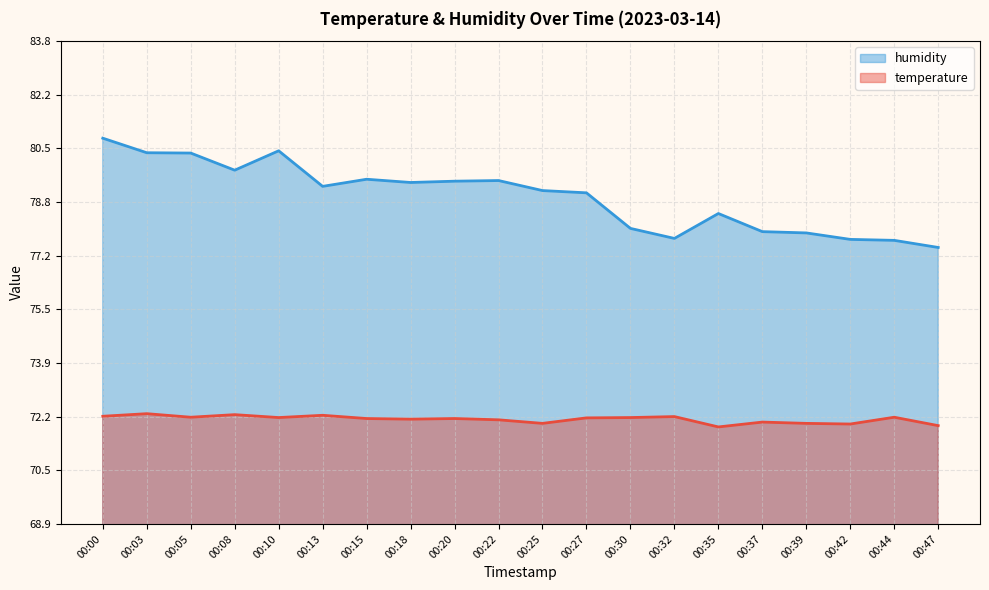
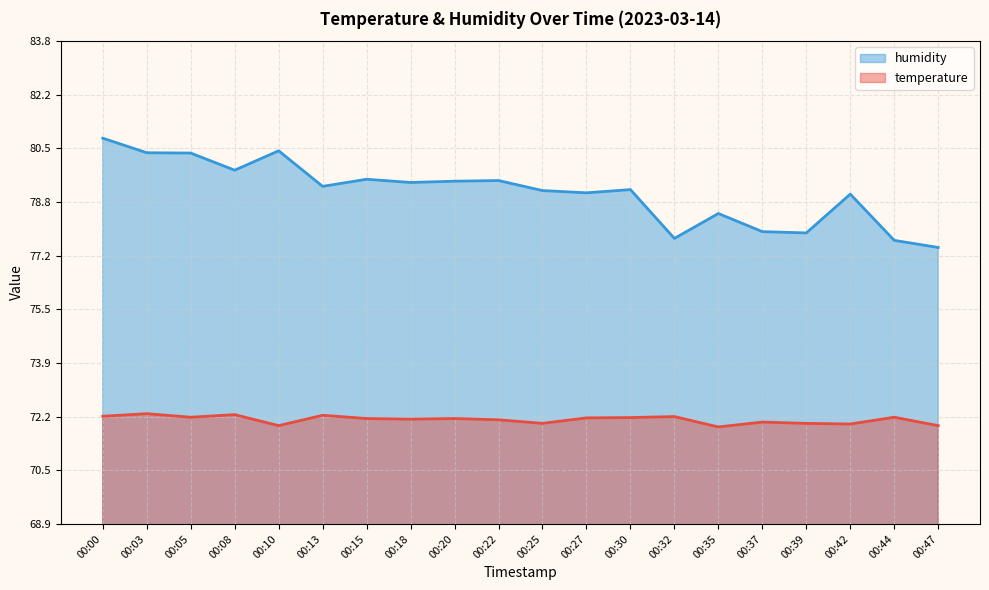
  {
    "humidity": {
      "00:00": 80.8,
      "00:03": 80.4,
      "00:05": 80.4,
      "00:08": 79.8,
      "00:10": 80.4,
      "00:13": 79.3,
      "00:15": 79.6,
      "00:18": 79.5,
      "00:20": 79.5,
      "00:22": 79.5,
      "00:25": 79.2,
      "00:27": 79.1,
-     "00:30": 78.0,
+     "00:30": 79.2,
      "00:32": 77.7,
      "00:35": 78.5,
      "00:37": 77.9,
      "00:39": 77.9,
-     "00:42": 77.7,
+     "00:42": 79.1,
      "00:44": 77.7,
      "00:47": 77.4
    },
    "temperature": {
      "00:00": 72.2,
      "00:03": 72.3,
      "00:05": 72.2,
      "00:08": 72.3,
-     "00:10": 72.2,
+     "00:10": 71.9,
      "00:13": 72.3,
      "00:15": 72.2,
      "00:18": 72.1,
      "00:20": 72.2,
      "00:22": 72.1,
      "00:25": 72.0,
      "00:27": 72.2,
      "00:30": 72.2,
      "00:32": 72.2,
      "00:35": 71.9,
      "00:37": 72.0,
      "00:39": 72.0,
      "00:42": 72.0,
      "00:44": 72.2,
      "00:47": 71.9
    }
  }
